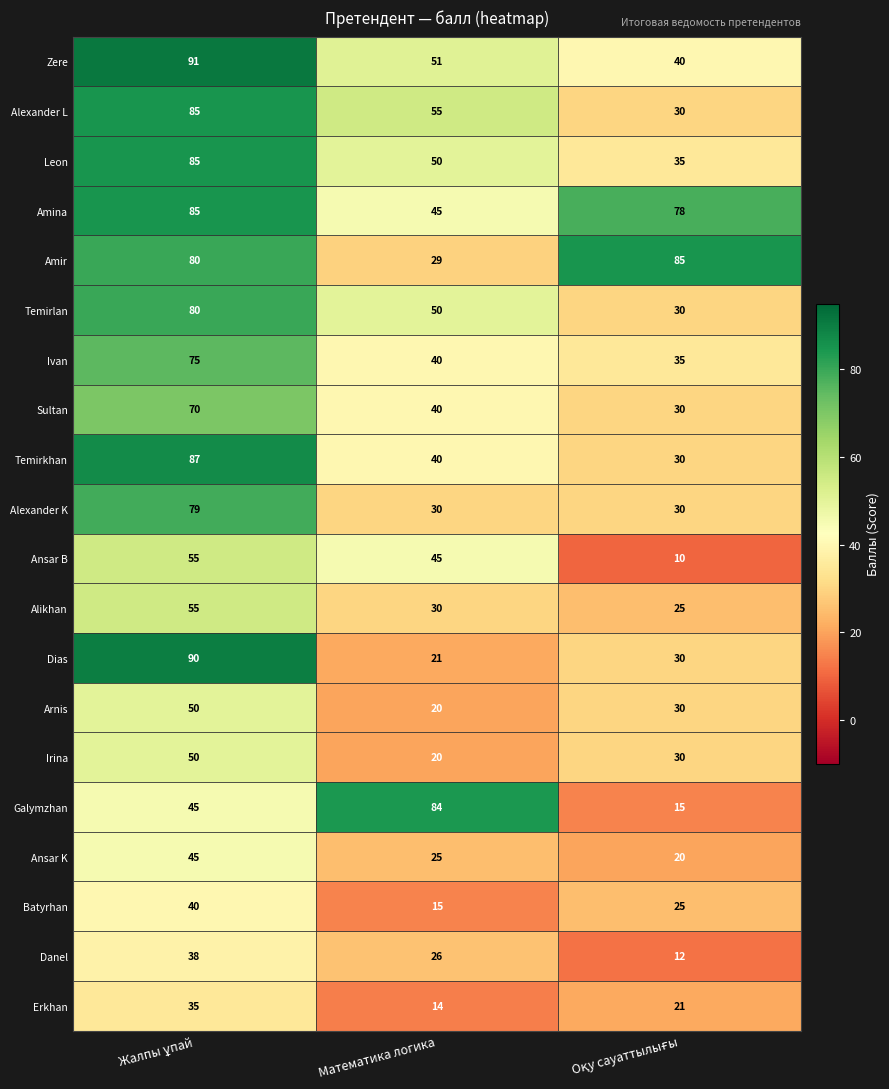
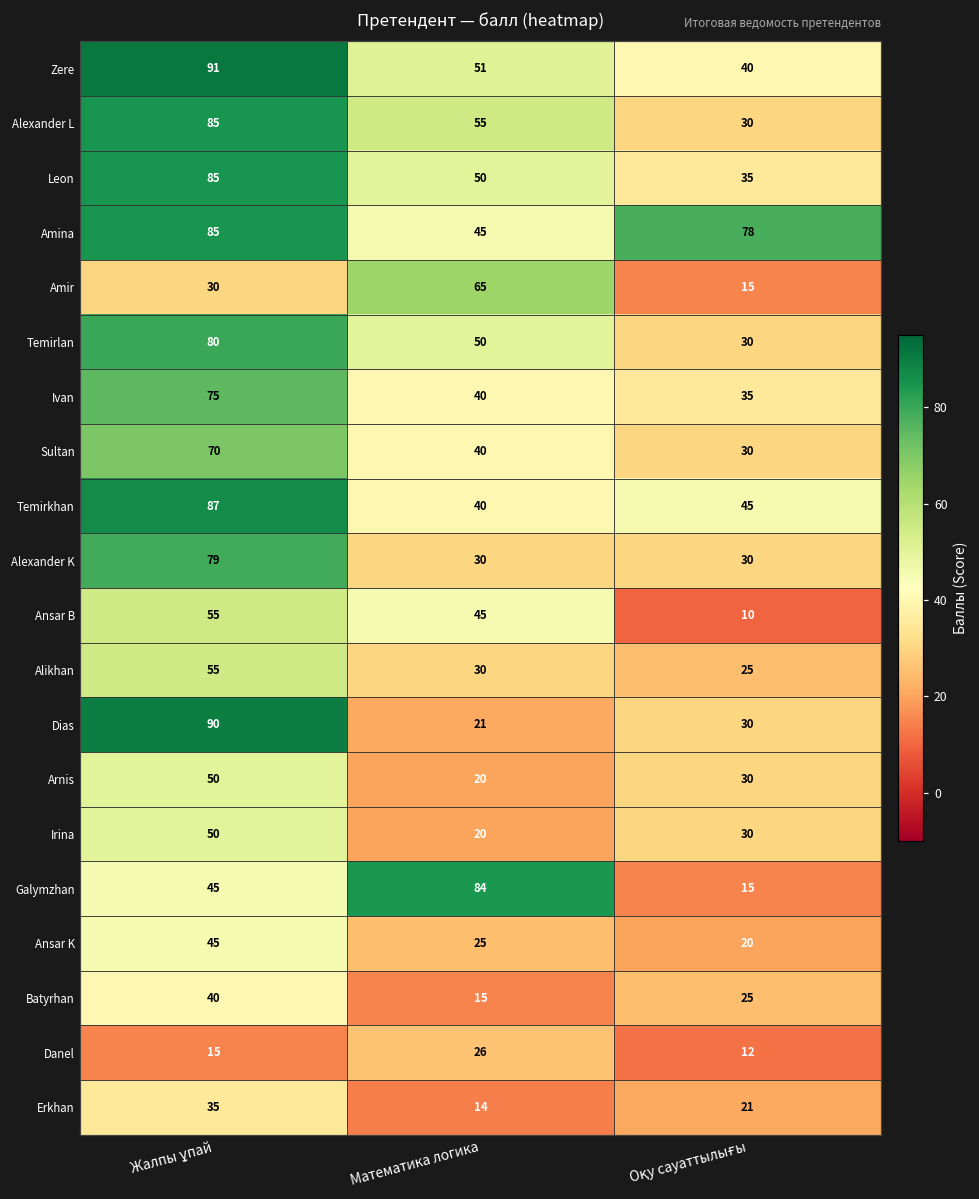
  {
    "Zere": {
      "Жалпы ұпай": 91,
      "Математика логика": 51,
      "Оқу сауаттылығы": 40
    },
    "Alexander L": {
      "Жалпы ұпай": 85,
      "Математика логика": 55,
      "Оқу сауаттылығы": 30
    },
    "Leon": {
      "Жалпы ұпай": 85,
      "Математика логика": 50,
      "Оқу сауаттылығы": 35
    },
    "Amina": {
      "Жалпы ұпай": 85,
      "Математика логика": 45,
      "Оқу сауаттылығы": 78
    },
    "Amir": {
-     "Жалпы ұпай": 80,
-     "Математика логика": 29,
-     "Оқу сауаттылығы": 85
+     "Жалпы ұпай": 30,
+     "Математика логика": 65,
+     "Оқу сауаттылығы": 15
    },
    "Temirlan": {
      "Жалпы ұпай": 80,
      "Математика логика": 50,
      "Оқу сауаттылығы": 30
    },
    "Ivan": {
      "Жалпы ұпай": 75,
      "Математика логика": 40,
      "Оқу сауаттылығы": 35
    },
    "Sultan": {
      "Жалпы ұпай": 70,
      "Математика логика": 40,
      "Оқу сауаттылығы": 30
    },
    "Temirkhan": {
      "Жалпы ұпай": 87,
      "Математика логика": 40,
-     "Оқу сауаттылығы": 30
+     "Оқу сауаттылығы": 45
    },
    "Alexander K": {
      "Жалпы ұпай": 79,
      "Математика логика": 30,
      "Оқу сауаттылығы": 30
    },
    "Ansar B": {
      "Жалпы ұпай": 55,
      "Математика логика": 45,
      "Оқу сауаттылығы": 10
    },
    "Alikhan": {
      "Жалпы ұпай": 55,
      "Математика логика": 30,
      "Оқу сауаттылығы": 25
    },
    "Dias": {
      "Жалпы ұпай": 90,
      "Математика логика": 21,
      "Оқу сауаттылығы": 30
    },
    "Arnis": {
      "Жалпы ұпай": 50,
      "Математика логика": 20,
      "Оқу сауаттылығы": 30
    },
    "Irina": {
      "Жалпы ұпай": 50,
      "Математика логика": 20,
      "Оқу сауаттылығы": 30
    },
    "Galymzhan": {
      "Жалпы ұпай": 45,
      "Математика логика": 84,
      "Оқу сауаттылығы": 15
    },
    "Ansar K": {
      "Жалпы ұпай": 45,
      "Математика логика": 25,
      "Оқу сауаттылығы": 20
    },
    "Batyrhan": {
      "Жалпы ұпай": 40,
      "Математика логика": 15,
      "Оқу сауаттылығы": 25
    },
    "Danel": {
-     "Жалпы ұпай": 38,
+     "Жалпы ұпай": 15,
      "Математика логика": 26,
      "Оқу сауаттылығы": 12
    },
    "Erkhan": {
      "Жалпы ұпай": 35,
      "Математика логика": 14,
      "Оқу сауаттылығы": 21
    }
  }
